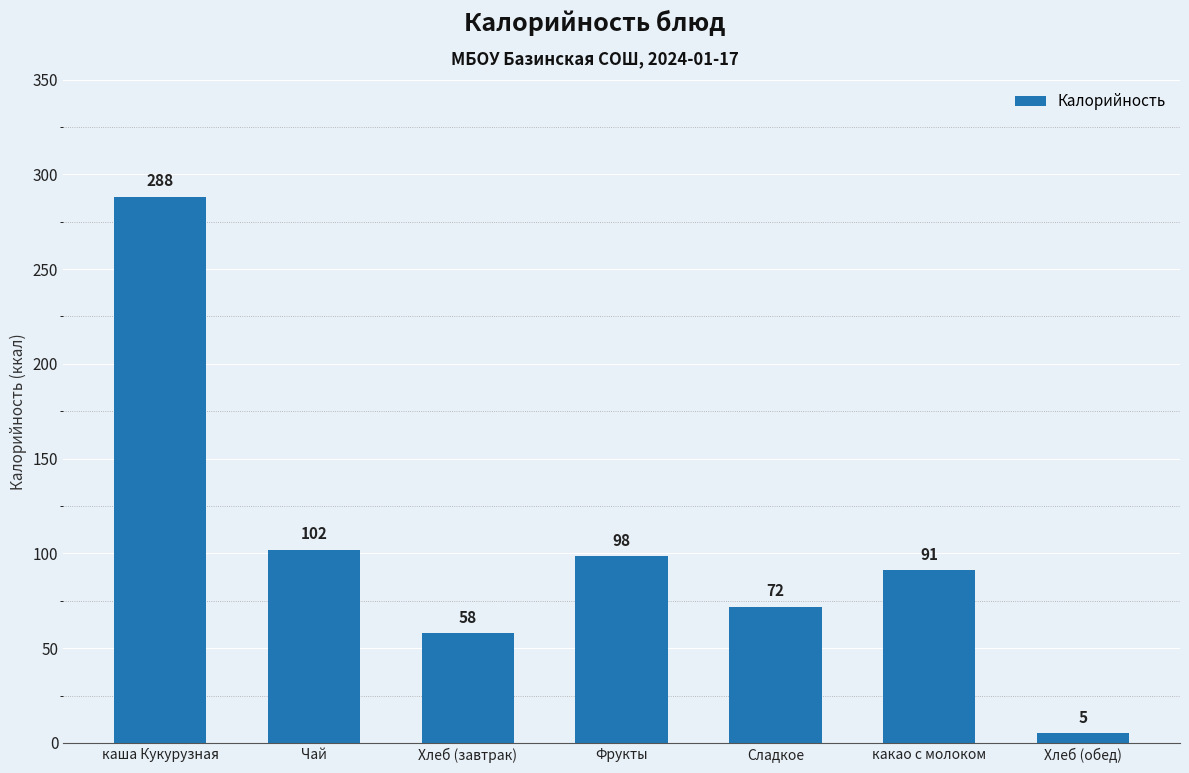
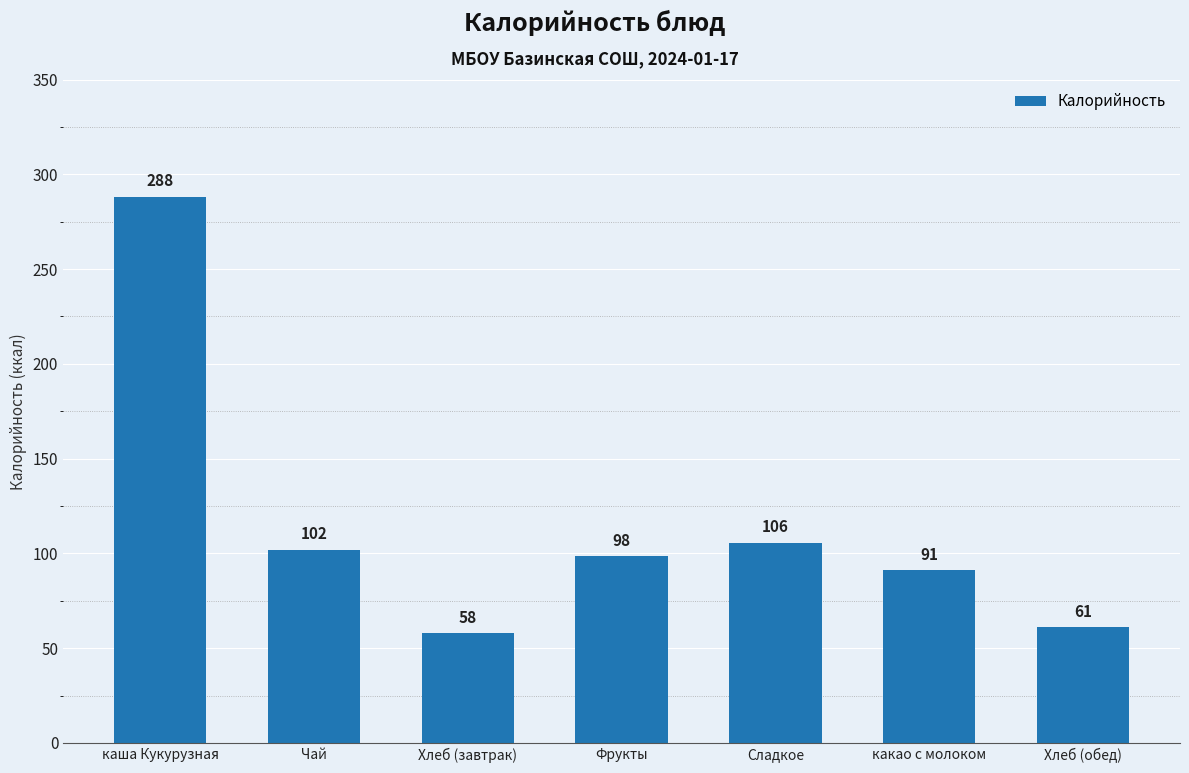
  {
    "каша Кукурузная": 288,
    "Чай": 102,
    "Хлеб (завтрак)": 58,
    "Фрукты": 98,
-   "Сладкое": 72,
+   "Сладкое": 106,
    "какао с молоком": 91,
-   "Хлеб (обед)": 5
+   "Хлеб (обед)": 61
  }
